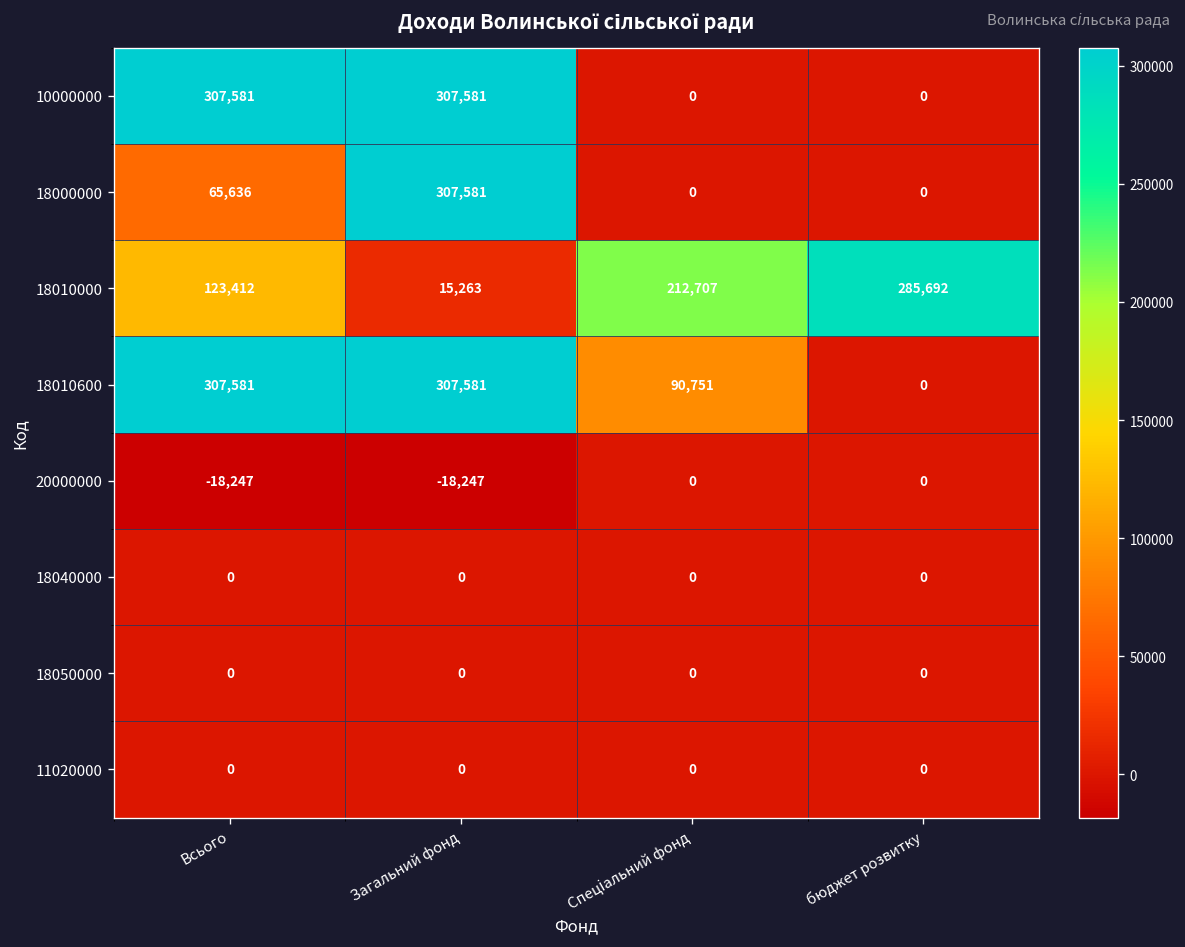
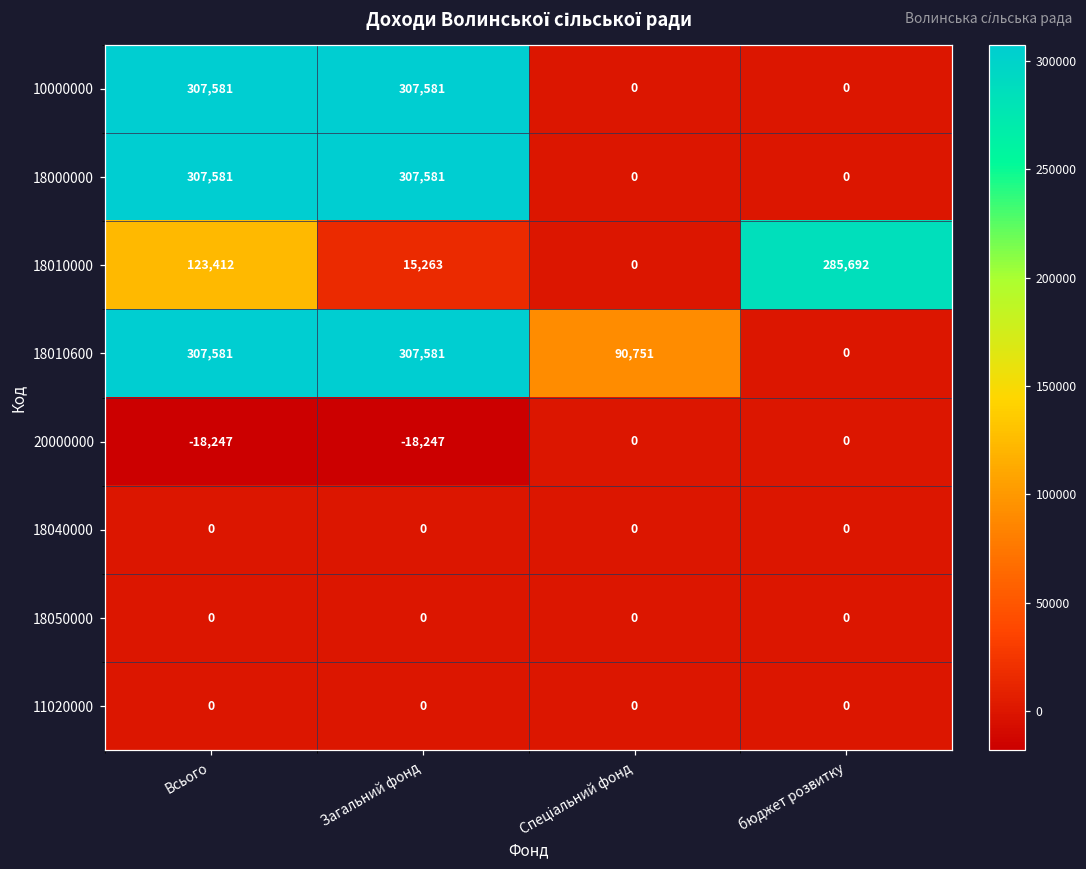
  {
    "10000000": {
      "Всього": "307,581",
      "Загальний фонд": "307,581",
      "Спеціальний фонд": "0",
      "бюджет розвитку": "0"
    },
    "18000000": {
-     "Всього": "65,636",
+     "Всього": "307,581",
      "Загальний фонд": "307,581",
      "Спеціальний фонд": "0",
      "бюджет розвитку": "0"
    },
    "18010000": {
      "Всього": "123,412",
      "Загальний фонд": "15,263",
-     "Спеціальний фонд": "212,707",
+     "Спеціальний фонд": "0",
      "бюджет розвитку": "285,692"
    },
    "18010600": {
      "Всього": "307,581",
      "Загальний фонд": "307,581",
      "Спеціальний фонд": "90,751",
      "бюджет розвитку": "0"
    },
    "20000000": {
      "Всього": "-18,247",
      "Загальний фонд": "-18,247",
      "Спеціальний фонд": "0",
      "бюджет розвитку": "0"
    },
    "18040000": {
      "Всього": "0",
      "Загальний фонд": "0",
      "Спеціальний фонд": "0",
      "бюджет розвитку": "0"
    },
    "18050000": {
      "Всього": "0",
      "Загальний фонд": "0",
      "Спеціальний фонд": "0",
      "бюджет розвитку": "0"
    },
    "11020000": {
      "Всього": "0",
      "Загальний фонд": "0",
      "Спеціальний фонд": "0",
      "бюджет розвитку": "0"
    }
  }
